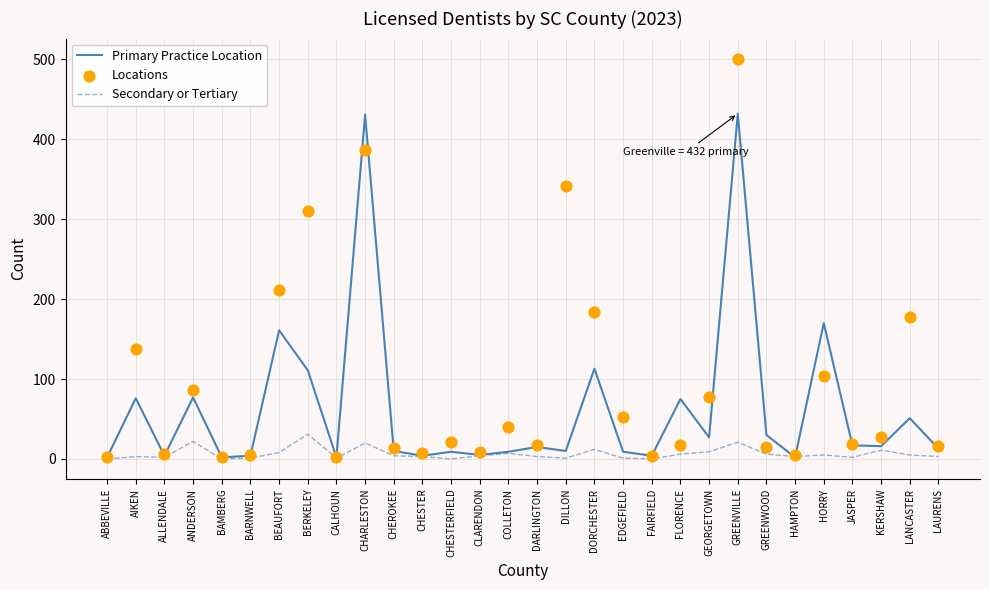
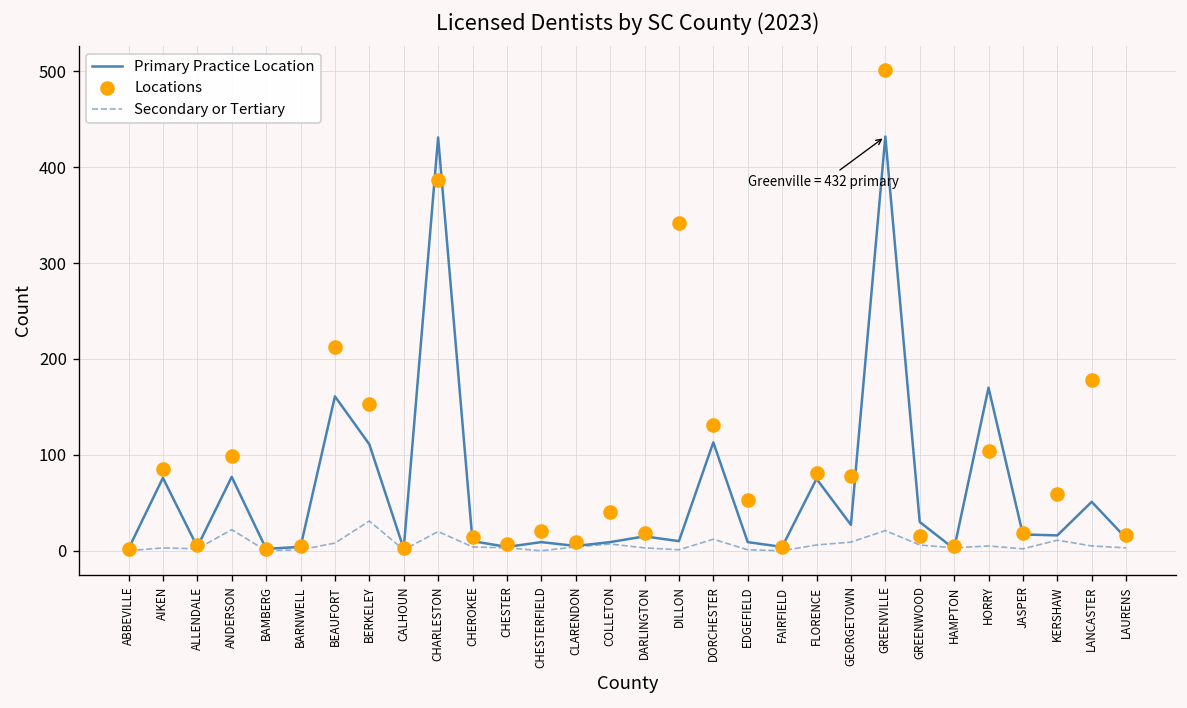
  {
    "Locations": {
-     "AIKEN": 140,
-     "ANDERSON": 90,
-     "BERKELEY": 310,
-     "DORCHESTER": 180,
-     "FLORENCE": 20,
-     "KERSHAW": 30
+     "AIKEN": 90,
+     "ANDERSON": 100,
+     "BERKELEY": 150,
+     "DORCHESTER": 130,
+     "FLORENCE": 80,
+     "KERSHAW": 60
    }
  }
